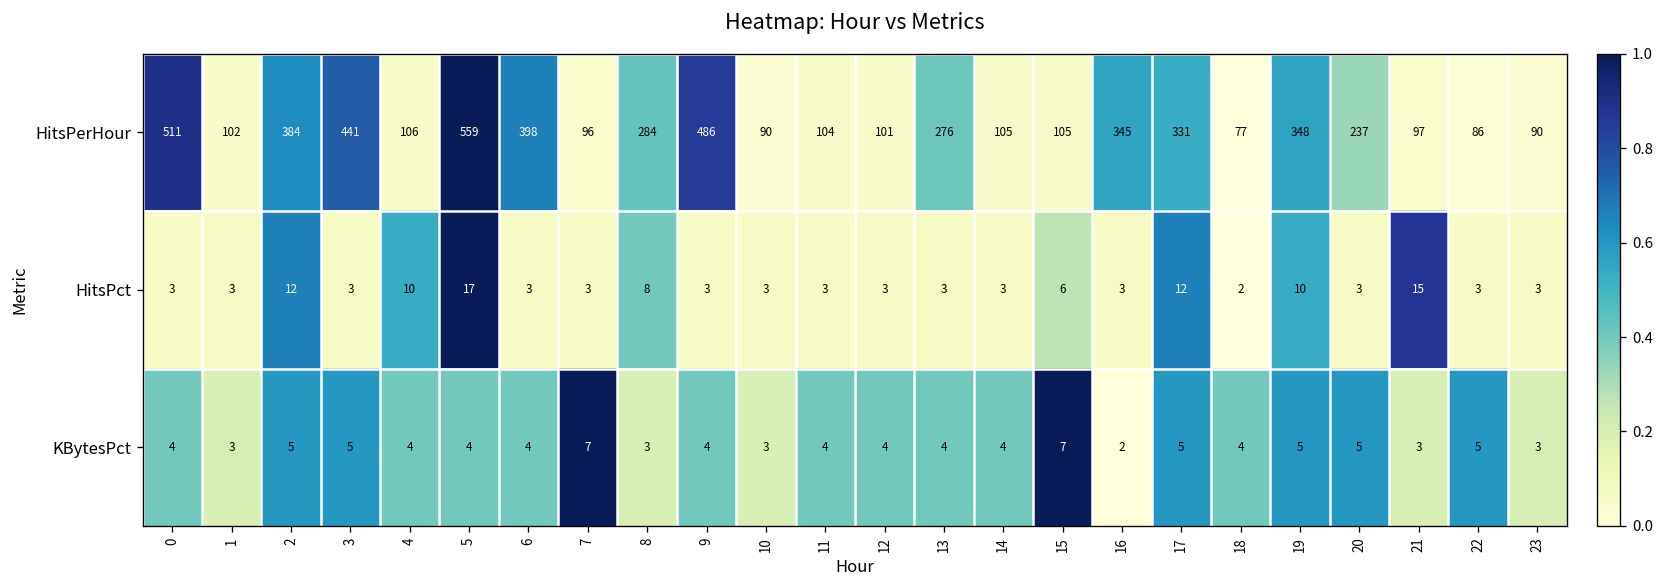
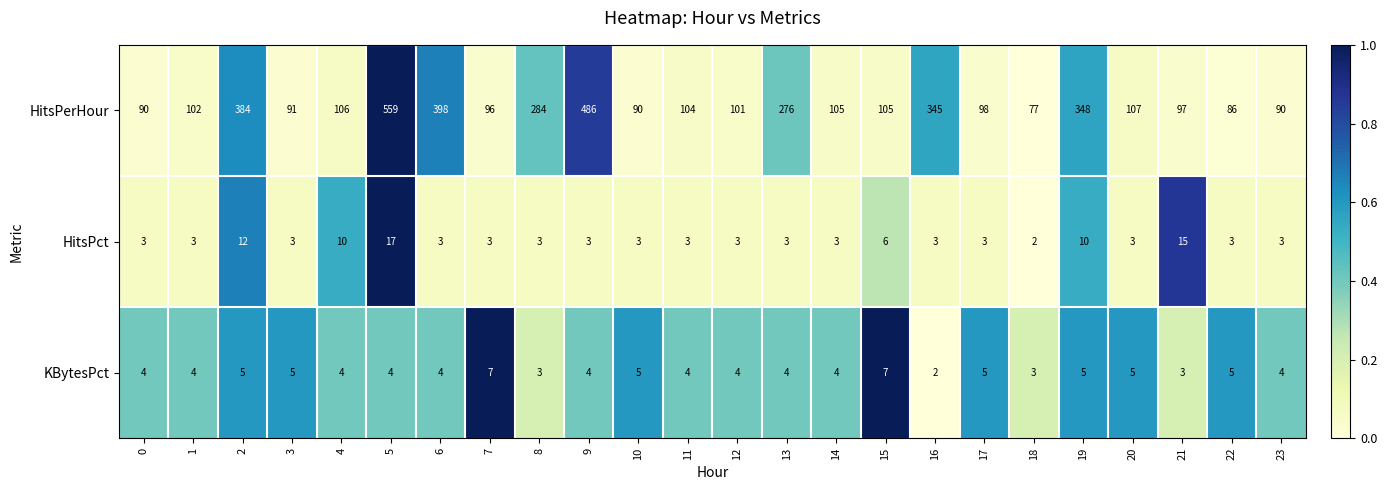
  {
    "HitsPerHour": {
-     "0": 511,
+     "0": 90,
      "1": 102,
      "2": 384,
-     "3": 441,
+     "3": 91,
      "4": 106,
      "5": 559,
      "6": 398,
      "7": 96,
      "8": 284,
      "9": 486,
      "10": 90,
      "11": 104,
      "12": 101,
      "13": 276,
      "14": 105,
      "15": 105,
      "16": 345,
-     "17": 331,
+     "17": 98,
      "18": 77,
      "19": 348,
-     "20": 237,
+     "20": 107,
      "21": 97,
      "22": 86,
      "23": 90
    },
    "HitsPct": {
      "0": 3,
      "1": 3,
      "2": 12,
      "3": 3,
      "4": 10,
      "5": 17,
      "6": 3,
      "7": 3,
-     "8": 8,
+     "8": 3,
      "9": 3,
      "10": 3,
      "11": 3,
      "12": 3,
      "13": 3,
      "14": 3,
      "15": 6,
      "16": 3,
-     "17": 12,
+     "17": 3,
      "18": 2,
      "19": 10,
      "20": 3,
      "21": 15,
      "22": 3,
      "23": 3
    },
    "KBytesPct": {
      "0": 4,
-     "1": 3,
+     "1": 4,
      "2": 5,
      "3": 5,
      "4": 4,
      "5": 4,
      "6": 4,
      "7": 7,
      "8": 3,
      "9": 4,
-     "10": 3,
+     "10": 5,
      "11": 4,
      "12": 4,
      "13": 4,
      "14": 4,
      "15": 7,
      "16": 2,
      "17": 5,
-     "18": 4,
+     "18": 3,
      "19": 5,
      "20": 5,
      "21": 3,
      "22": 5,
-     "23": 3
+     "23": 4
    }
  }
